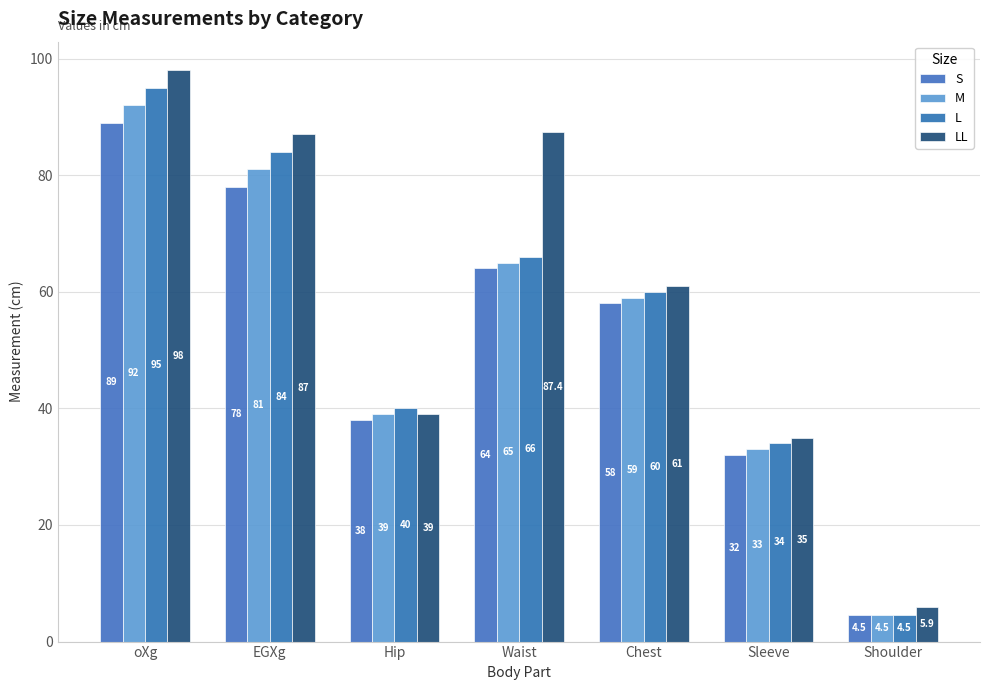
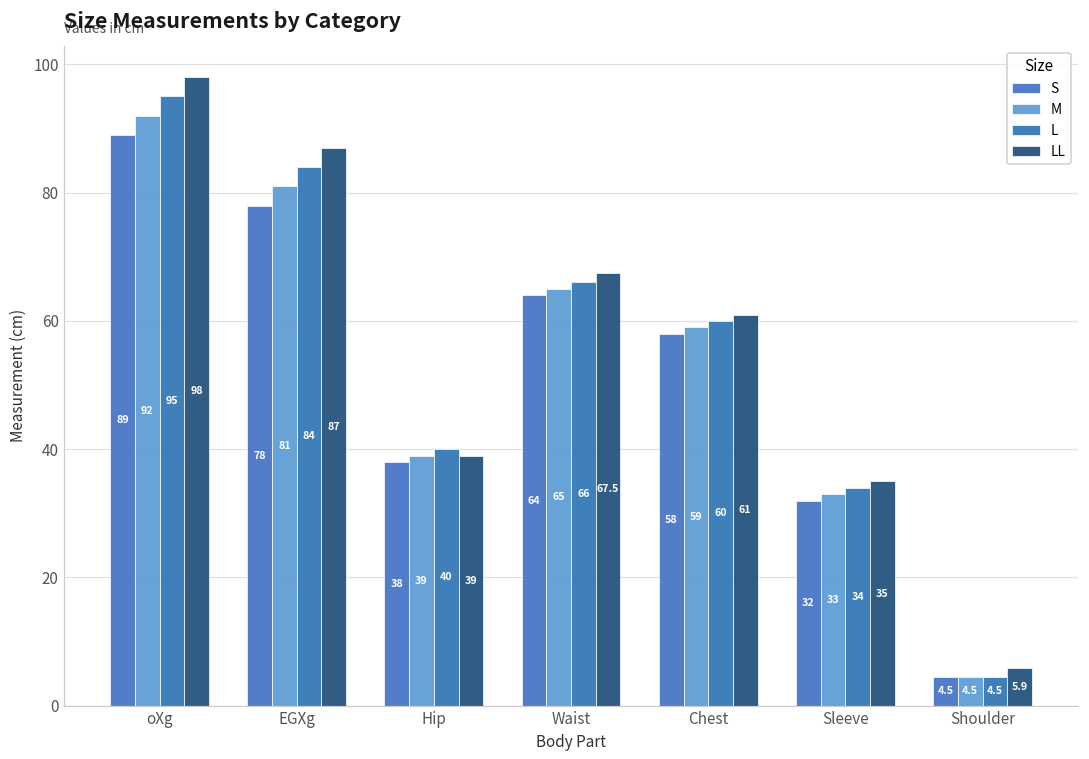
  {
    "LL": {
      "oXg": 98,
      "EGXg": 87,
      "Hip": 39,
-     "Waist": 87.4,
+     "Waist": 67.5,
      "Chest": 61,
      "Sleeve": 35,
      "Shoulder": 5.9
    }
  }
